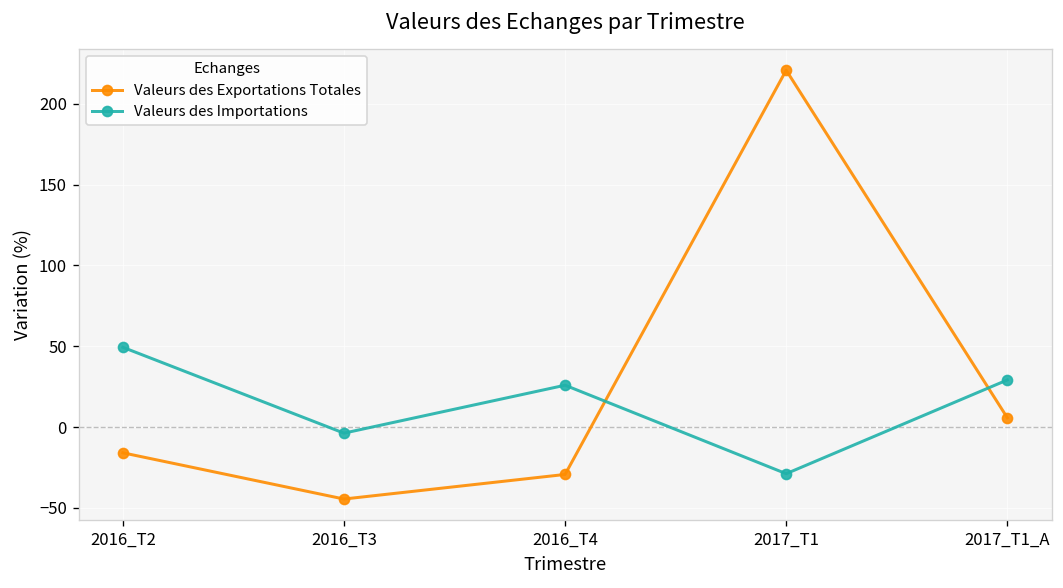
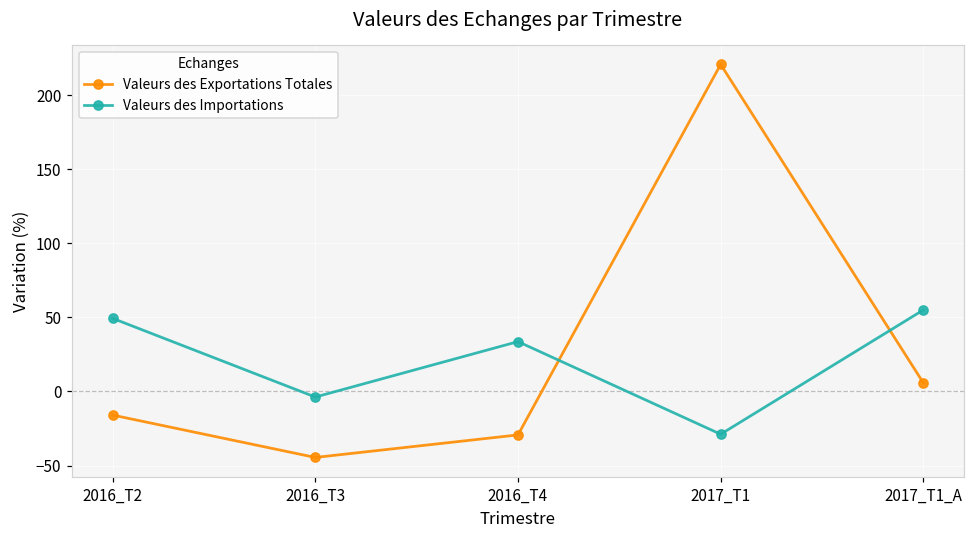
  {
    "Valeurs des Exportations Totales": {
      "2016_T2": -16,
      "2016_T3": -45,
      "2016_T4": -29,
      "2017_T1": 221,
      "2017_T1_A": 6
    },
    "Valeurs des Importations": {
      "2016_T2": 49,
      "2016_T3": -4,
-     "2016_T4": 26,
+     "2016_T4": 34,
      "2017_T1": -29,
-     "2017_T1_A": 29
+     "2017_T1_A": 55
    }
  }
